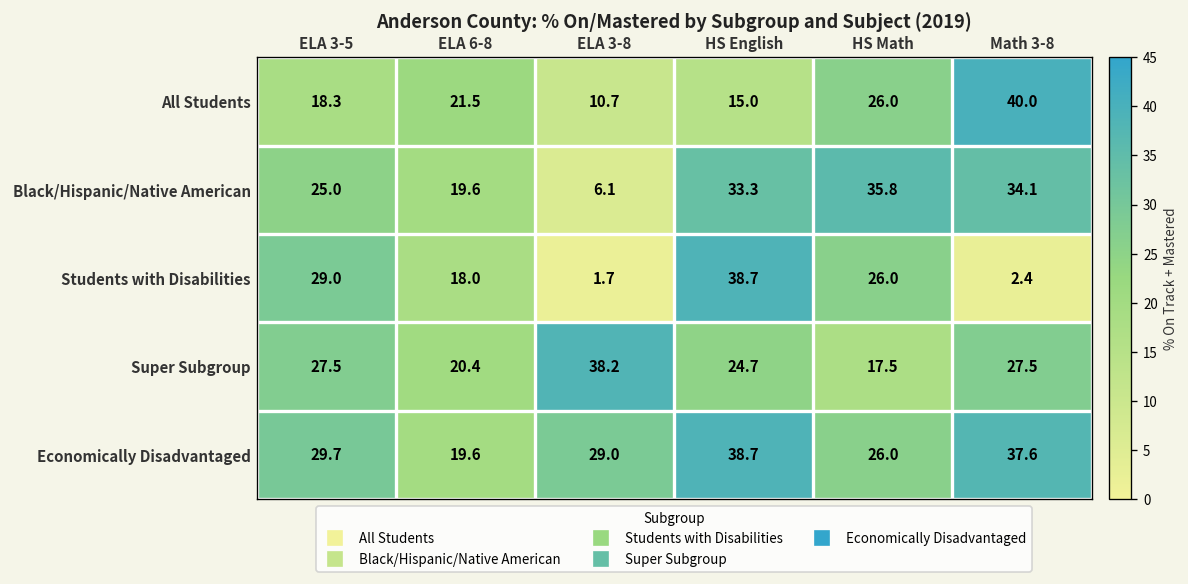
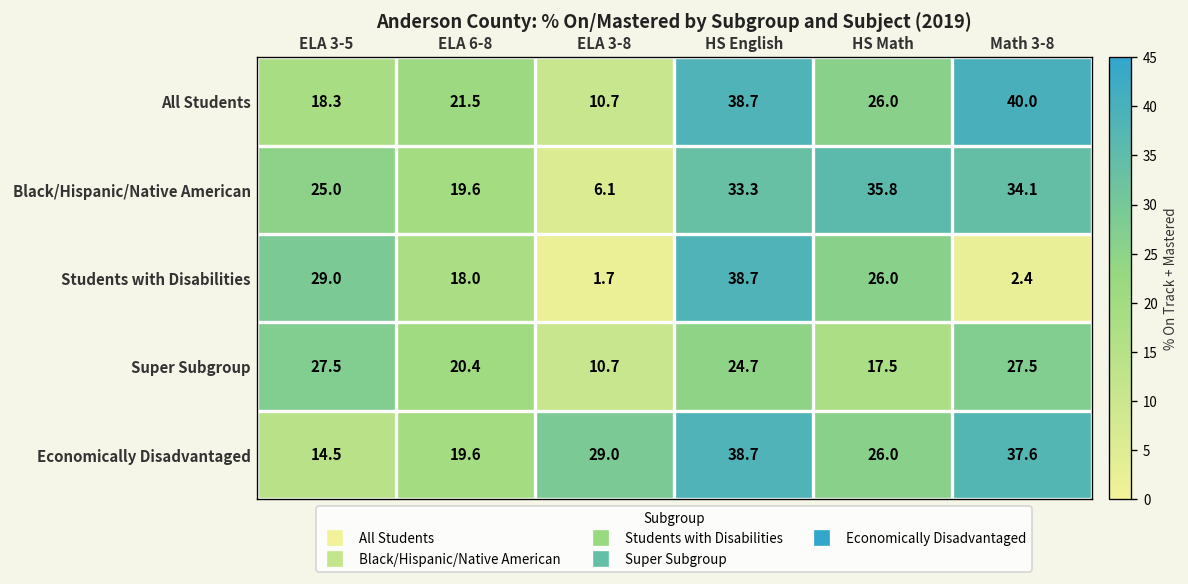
  {
    "All Students": {
      "ELA 3-5": 18.3,
      "ELA 6-8": 21.5,
      "ELA 3-8": 10.7,
-     "HS English": 15.0,
+     "HS English": 38.7,
      "HS Math": 26.0,
      "Math 3-8": 40.0
    },
    "Black/Hispanic/Native American": {
      "ELA 3-5": 25.0,
      "ELA 6-8": 19.6,
      "ELA 3-8": 6.1,
      "HS English": 33.3,
      "HS Math": 35.8,
      "Math 3-8": 34.1
    },
    "Students with Disabilities": {
      "ELA 3-5": 29.0,
      "ELA 6-8": 18.0,
      "ELA 3-8": 1.7,
      "HS English": 38.7,
      "HS Math": 26.0,
      "Math 3-8": 2.4
    },
    "Super Subgroup": {
      "ELA 3-5": 27.5,
      "ELA 6-8": 20.4,
-     "ELA 3-8": 38.2,
+     "ELA 3-8": 10.7,
      "HS English": 24.7,
      "HS Math": 17.5,
      "Math 3-8": 27.5
    },
    "Economically Disadvantaged": {
-     "ELA 3-5": 29.7,
+     "ELA 3-5": 14.5,
      "ELA 6-8": 19.6,
      "ELA 3-8": 29.0,
      "HS English": 38.7,
      "HS Math": 26.0,
      "Math 3-8": 37.6
    }
  }
